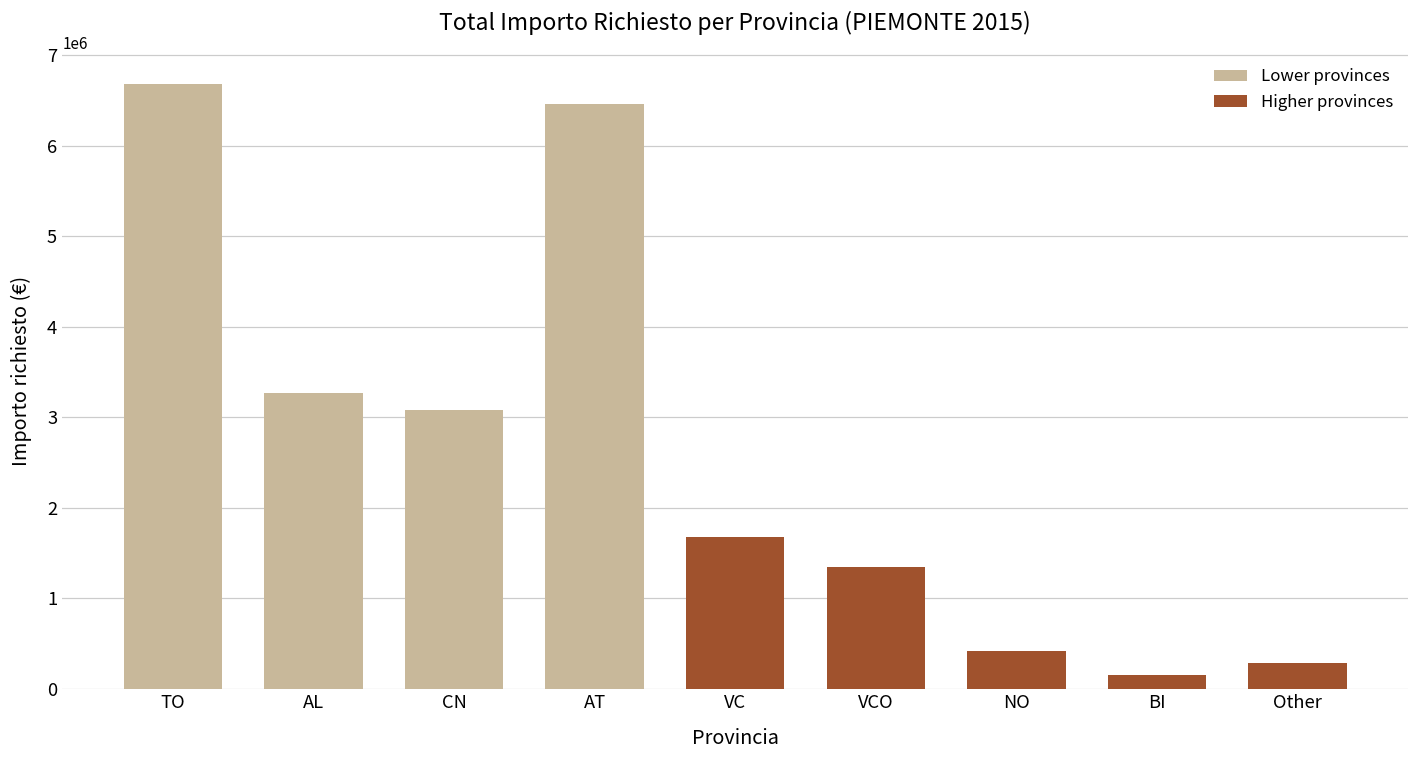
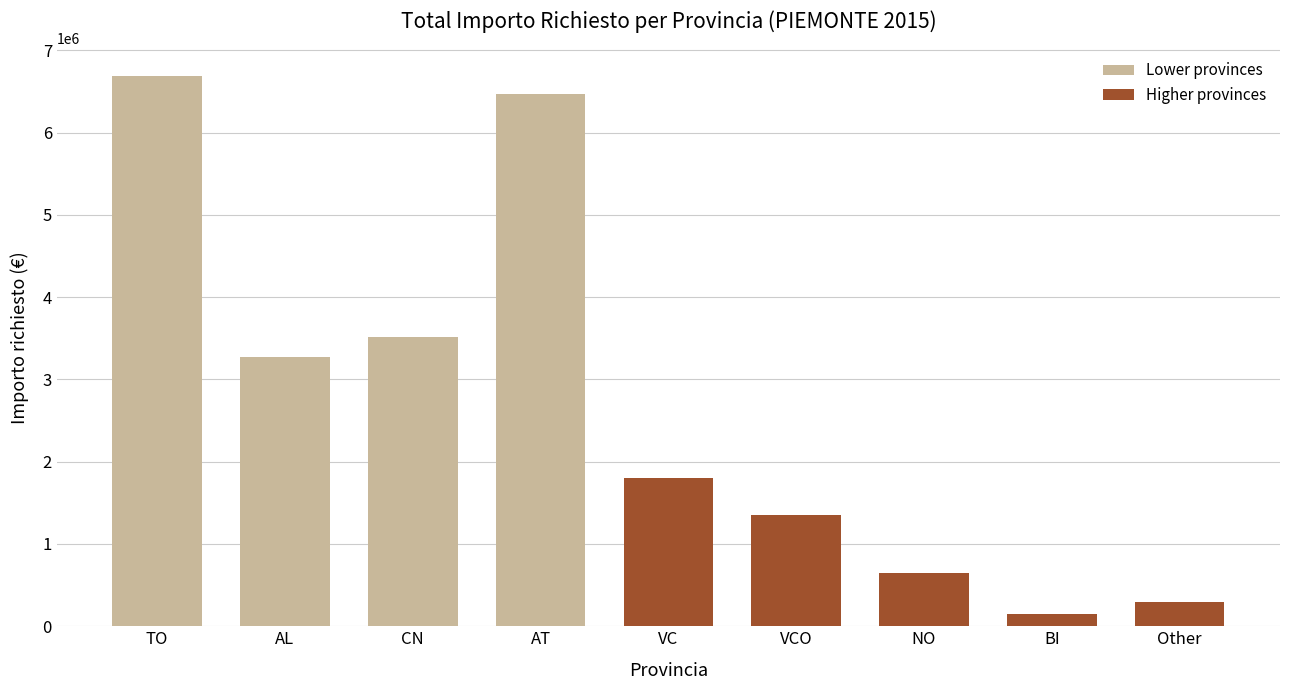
  {
    "Lower provinces": {
      "TO": 6700000,
      "AL": 3300000,
-     "CN": 3100000,
+     "CN": 3500000,
      "AT": 6500000
    },
    "Higher provinces": {
-     "VC": 1700000,
+     "VC": 1800000,
      "VCO": 1400000,
-     "NO": 400000,
+     "NO": 600000,
      "BI": 200000,
      "Other": 300000
    }
  }
